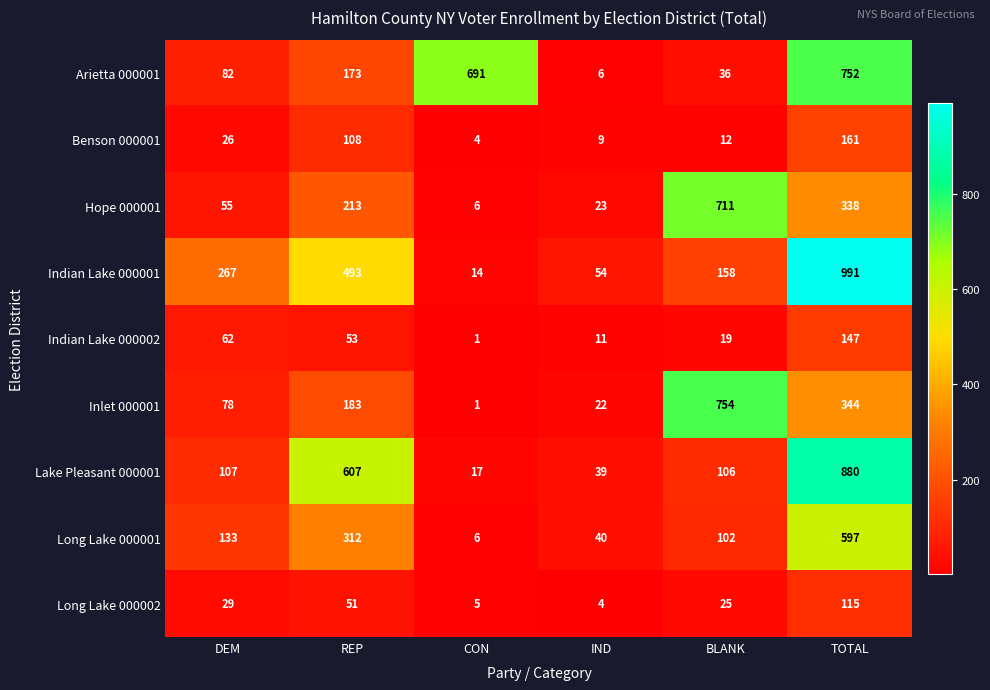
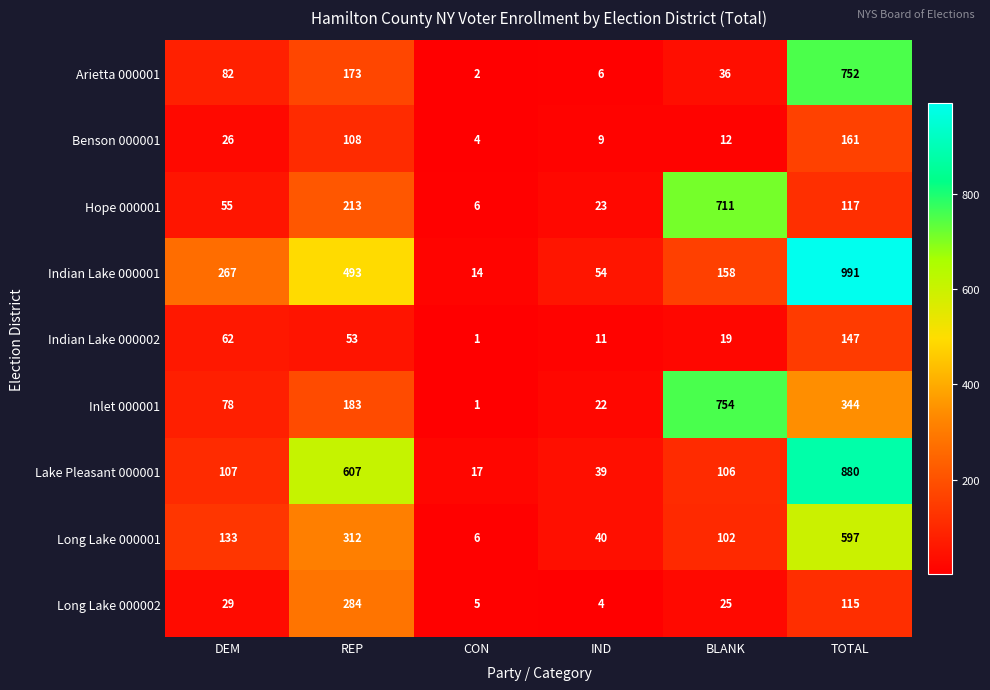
  {
    "Arietta 000001": {
      "DEM": 82,
      "REP": 173,
-     "CON": 691,
+     "CON": 2,
      "IND": 6,
      "BLANK": 36,
      "TOTAL": 752
    },
    "Benson 000001": {
      "DEM": 26,
      "REP": 108,
      "CON": 4,
      "IND": 9,
      "BLANK": 12,
      "TOTAL": 161
    },
    "Hope 000001": {
      "DEM": 55,
      "REP": 213,
      "CON": 6,
      "IND": 23,
      "BLANK": 711,
-     "TOTAL": 338
+     "TOTAL": 117
    },
    "Indian Lake 000001": {
      "DEM": 267,
      "REP": 493,
      "CON": 14,
      "IND": 54,
      "BLANK": 158,
      "TOTAL": 991
    },
    "Indian Lake 000002": {
      "DEM": 62,
      "REP": 53,
      "CON": 1,
      "IND": 11,
      "BLANK": 19,
      "TOTAL": 147
    },
    "Inlet 000001": {
      "DEM": 78,
      "REP": 183,
      "CON": 1,
      "IND": 22,
      "BLANK": 754,
      "TOTAL": 344
    },
    "Lake Pleasant 000001": {
      "DEM": 107,
      "REP": 607,
      "CON": 17,
      "IND": 39,
      "BLANK": 106,
      "TOTAL": 880
    },
    "Long Lake 000001": {
      "DEM": 133,
      "REP": 312,
      "CON": 6,
      "IND": 40,
      "BLANK": 102,
      "TOTAL": 597
    },
    "Long Lake 000002": {
      "DEM": 29,
-     "REP": 51,
+     "REP": 284,
      "CON": 5,
      "IND": 4,
      "BLANK": 25,
      "TOTAL": 115
    }
  }
